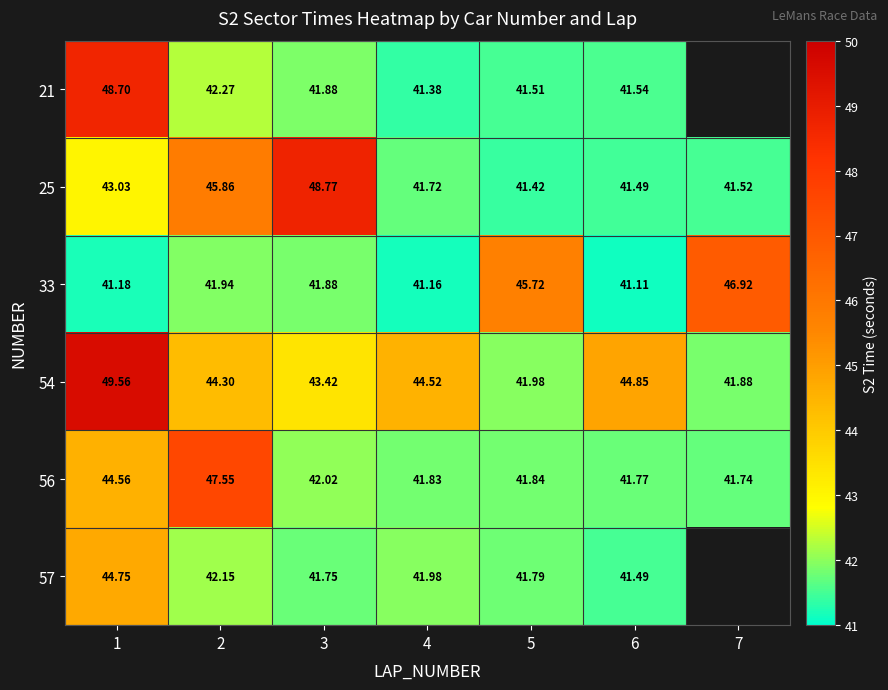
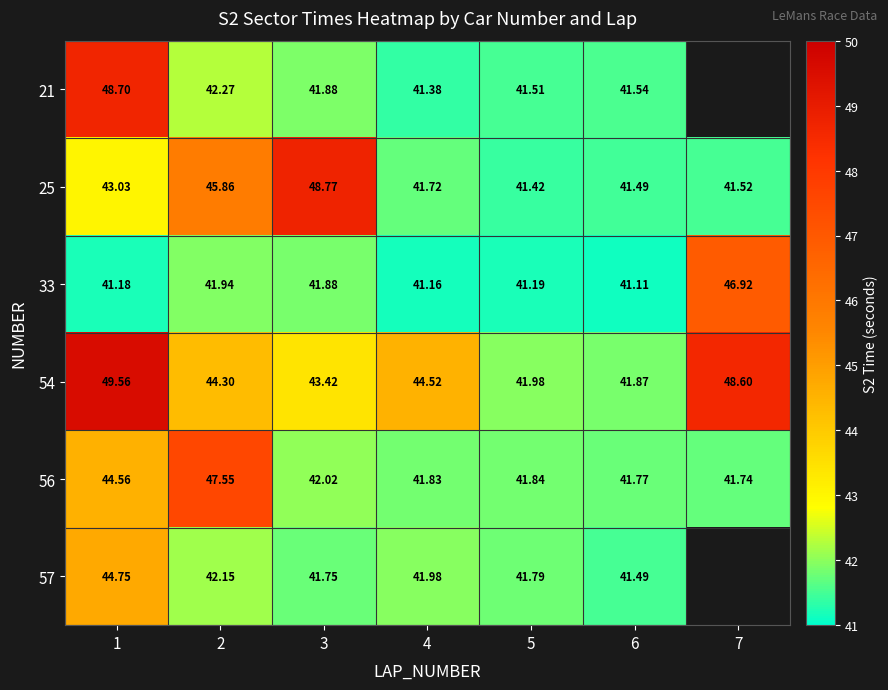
  {
    "21": {
      "1": 48.70,
      "2": 42.27,
      "3": 41.88,
      "4": 41.38,
      "5": 41.51,
      "6": 41.54
    },
    "25": {
      "1": 43.03,
      "2": 45.86,
      "3": 48.77,
      "4": 41.72,
      "5": 41.42,
      "6": 41.49,
      "7": 41.52
    },
    "33": {
      "1": 41.18,
      "2": 41.94,
      "3": 41.88,
      "4": 41.16,
-     "5": 45.72,
+     "5": 41.19,
      "6": 41.11,
      "7": 46.92
    },
    "54": {
      "1": 49.56,
      "2": 44.30,
      "3": 43.42,
      "4": 44.52,
      "5": 41.98,
-     "6": 44.85,
-     "7": 41.88
+     "6": 41.87,
+     "7": 48.60
    },
    "56": {
      "1": 44.56,
      "2": 47.55,
      "3": 42.02,
      "4": 41.83,
      "5": 41.84,
      "6": 41.77,
      "7": 41.74
    },
    "57": {
      "1": 44.75,
      "2": 42.15,
      "3": 41.75,
      "4": 41.98,
      "5": 41.79,
      "6": 41.49
    }
  }
